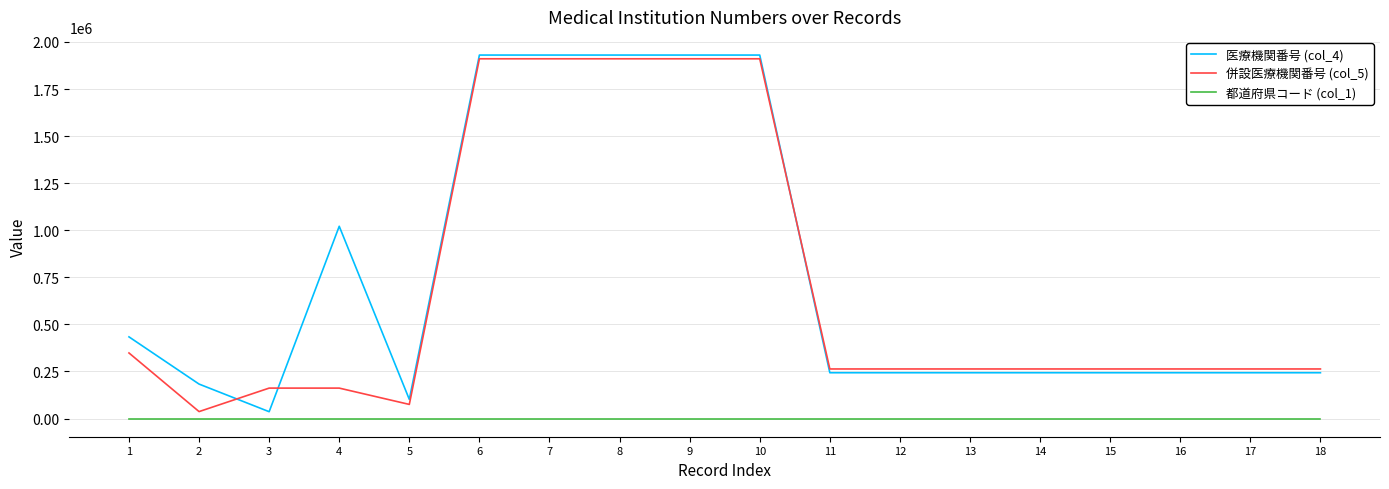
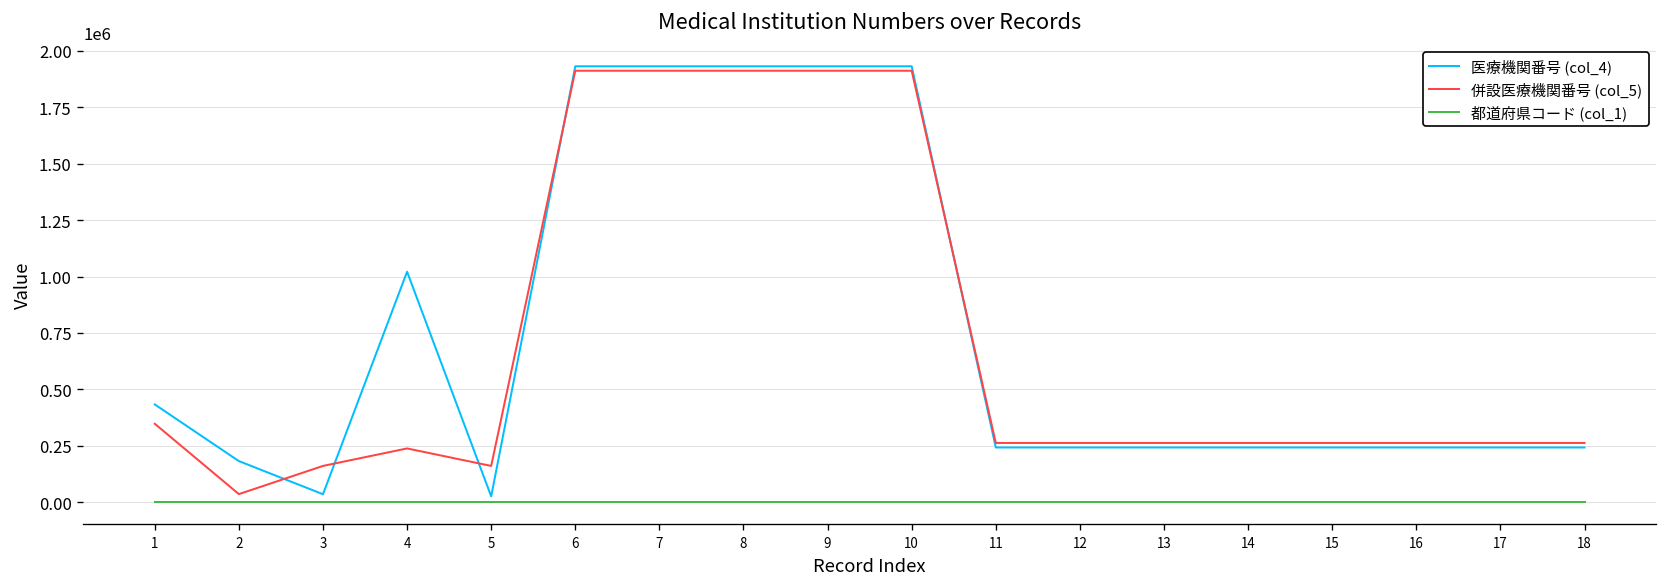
  {
    "医療機関番号 (col_4)": {
      "1": 430000,
      "2": 180000,
      "3": 40000,
      "4": 1020000,
-     "5": 100000,
+     "5": 30000,
      "6": 1930000,
      "7": 1930000,
      "8": 1930000,
      "9": 1930000,
      "10": 1930000,
      "11": 240000,
      "12": 240000,
      "13": 240000,
      "14": 240000,
      "15": 240000,
      "16": 240000,
      "17": 240000,
      "18": 240000
    },
    "併設医療機関番号 (col_5)": {
      "1": 350000,
      "2": 40000,
      "3": 160000,
-     "4": 160000,
-     "5": 80000,
+     "4": 240000,
+     "5": 160000,
      "6": 1910000,
      "7": 1910000,
      "8": 1910000,
      "9": 1910000,
      "10": 1910000,
      "11": 260000,
      "12": 260000,
      "13": 260000,
      "14": 260000,
      "15": 260000,
      "16": 260000,
      "17": 260000,
      "18": 260000
    },
    "都道府県コード (col_1)": {
      "1": 0,
      "2": 0,
      "3": 0,
      "4": 0,
      "5": 0,
      "6": 0,
      "7": 0,
      "8": 0,
      "9": 0,
      "10": 0,
      "11": 0,
      "12": 0,
      "13": 0,
      "14": 0,
      "15": 0,
      "16": 0,
      "17": 0,
      "18": 0
    }
  }
